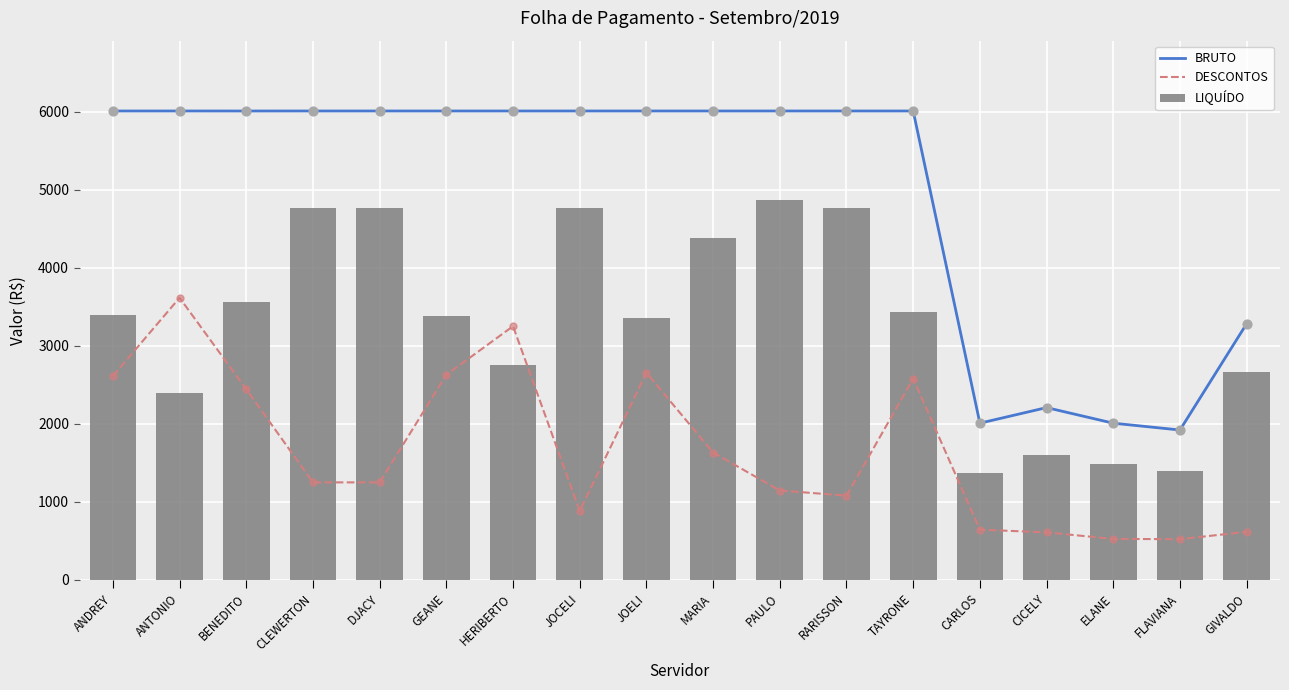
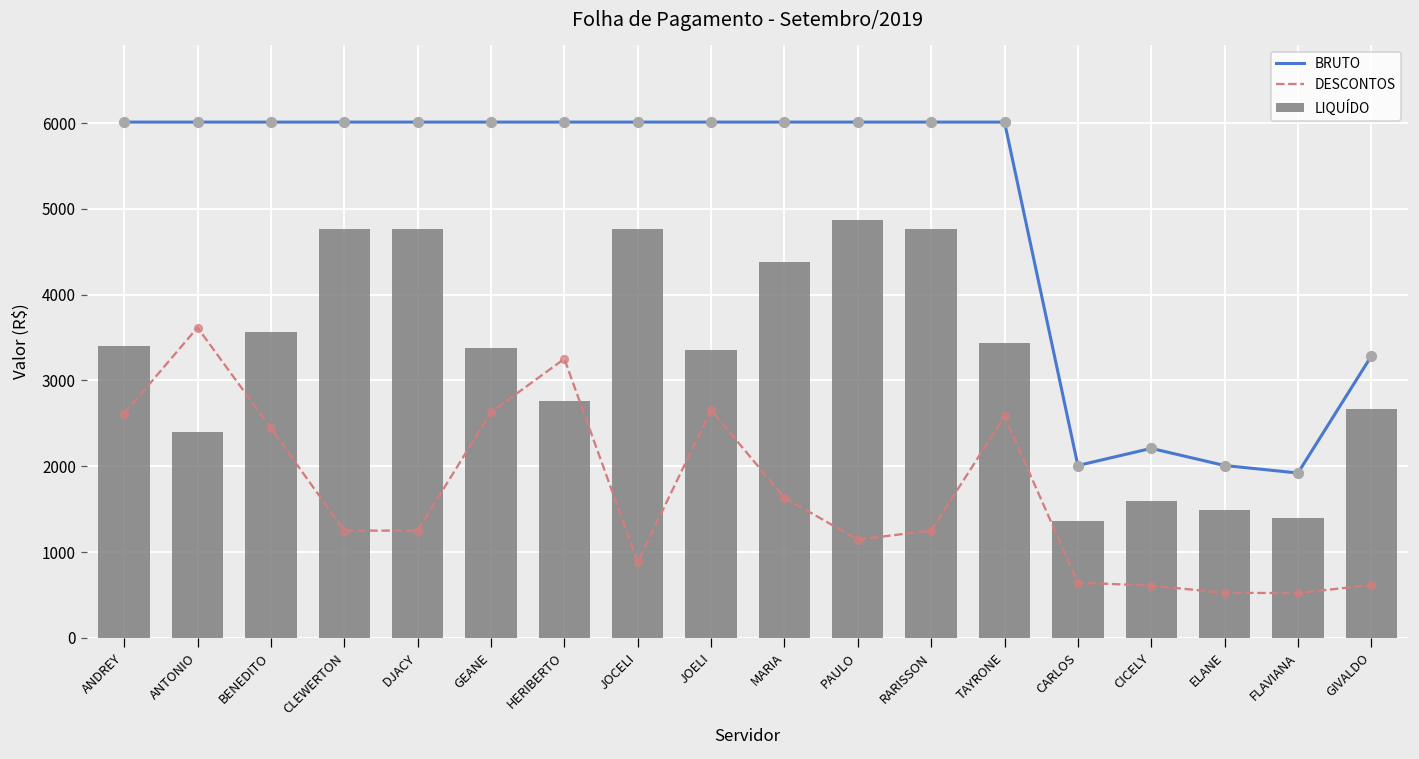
  {
    "LIQUÍDO": {
      "ANDREY": 3400,
      "ANTONIO": 2400,
      "BENEDITO": 3600,
      "CLEWERTON": 4800,
      "DJACY": 4800,
      "GEANE": 3400,
      "HERIBERTO": 2800,
      "JOCELI": 4800,
      "JOELI": 3400,
      "MARIA": 4400,
      "PAULO": 4900,
      "RARISSON": 4800,
      "TAYRONE": 3400,
      "CARLOS": 1400,
      "CICELY": 1600,
      "ELANE": 1500,
      "FLAVIANA": 1400,
      "GIVALDO": 2700
    },
    "BRUTO": {
      "ANDREY": 6000,
      "ANTONIO": 6000,
      "BENEDITO": 6000,
      "CLEWERTON": 6000,
      "DJACY": 6000,
      "GEANE": 6000,
      "HERIBERTO": 6000,
      "JOCELI": 6000,
      "JOELI": 6000,
      "MARIA": 6000,
      "PAULO": 6000,
      "RARISSON": 6000,
      "TAYRONE": 6000,
      "CARLOS": 2000,
      "CICELY": 2200,
      "ELANE": 2000,
      "FLAVIANA": 1900,
      "GIVALDO": 3300
    },
    "DESCONTOS": {
      "ANDREY": 2600,
      "ANTONIO": 3600,
      "BENEDITO": 2400,
      "CLEWERTON": 1200,
      "DJACY": 1200,
      "GEANE": 2600,
      "HERIBERTO": 3300,
      "JOCELI": 900,
      "JOELI": 2700,
      "MARIA": 1600,
      "PAULO": 1100,
-     "RARISSON": 1100,
+     "RARISSON": 1200,
      "TAYRONE": 2600,
      "CARLOS": 600,
      "CICELY": 600,
      "ELANE": 500,
      "FLAVIANA": 500,
      "GIVALDO": 600
    }
  }
